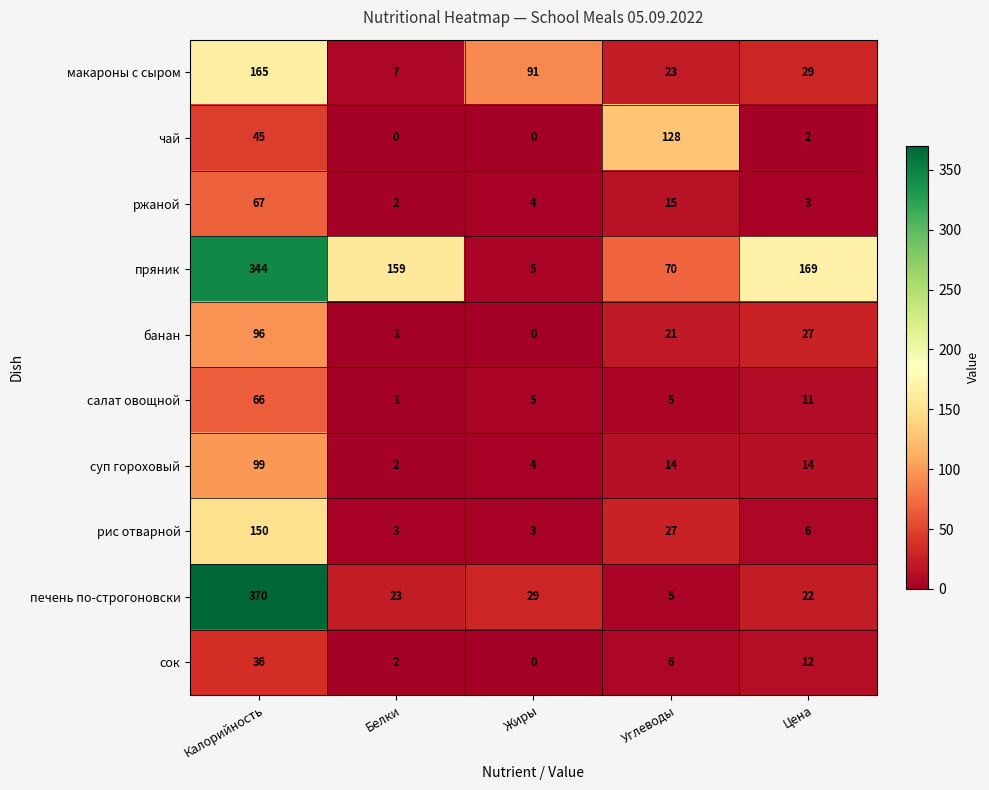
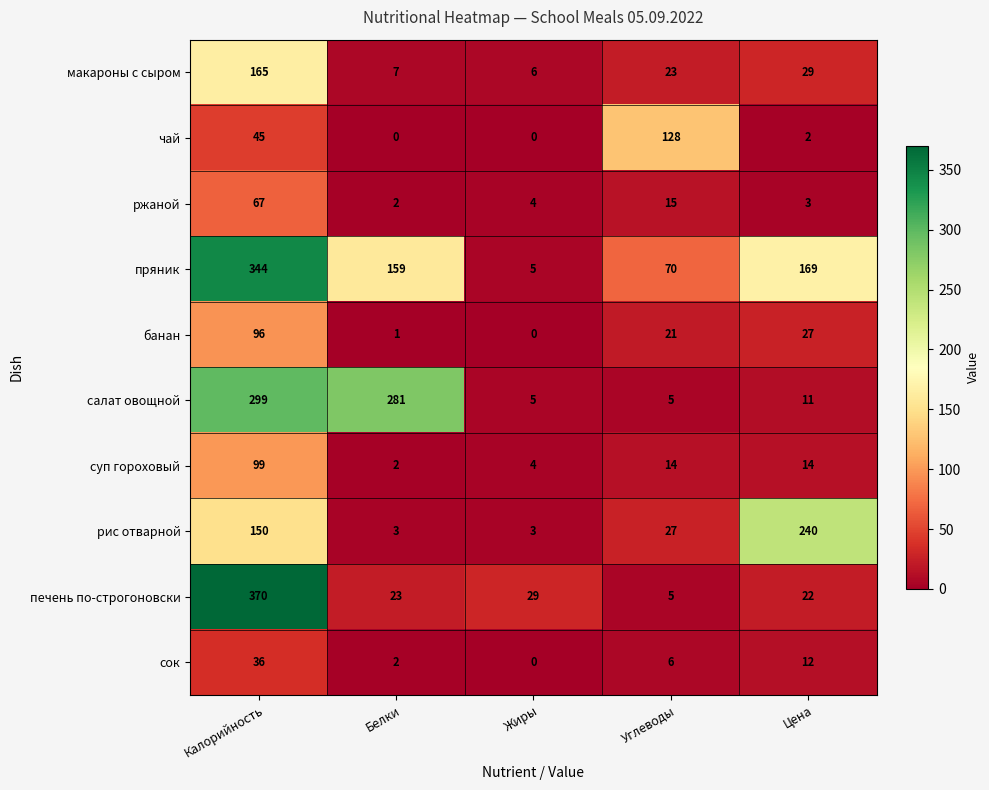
  {
    "макароны с сыром": {
      "Калорийность": 165,
      "Белки": 7,
-     "Жиры": 91,
+     "Жиры": 6,
      "Углеводы": 23,
      "Цена": 29
    },
    "чай": {
      "Калорийность": 45,
      "Белки": 0,
      "Жиры": 0,
      "Углеводы": 128,
      "Цена": 2
    },
    "ржаной": {
      "Калорийность": 67,
      "Белки": 2,
      "Жиры": 4,
      "Углеводы": 15,
      "Цена": 3
    },
    "пряник": {
      "Калорийность": 344,
      "Белки": 159,
      "Жиры": 5,
      "Углеводы": 70,
      "Цена": 169
    },
    "банан": {
      "Калорийность": 96,
      "Белки": 1,
      "Жиры": 0,
      "Углеводы": 21,
      "Цена": 27
    },
    "салат овощной": {
-     "Калорийность": 66,
-     "Белки": 1,
+     "Калорийность": 299,
+     "Белки": 281,
      "Жиры": 5,
      "Углеводы": 5,
      "Цена": 11
    },
    "суп гороховый": {
      "Калорийность": 99,
      "Белки": 2,
      "Жиры": 4,
      "Углеводы": 14,
      "Цена": 14
    },
    "рис отварной": {
      "Калорийность": 150,
      "Белки": 3,
      "Жиры": 3,
      "Углеводы": 27,
-     "Цена": 6
+     "Цена": 240
    },
    "печень по-строгоновски": {
      "Калорийность": 370,
      "Белки": 23,
      "Жиры": 29,
      "Углеводы": 5,
      "Цена": 22
    },
    "сок": {
      "Калорийность": 36,
      "Белки": 2,
      "Жиры": 0,
      "Углеводы": 6,
      "Цена": 12
    }
  }
